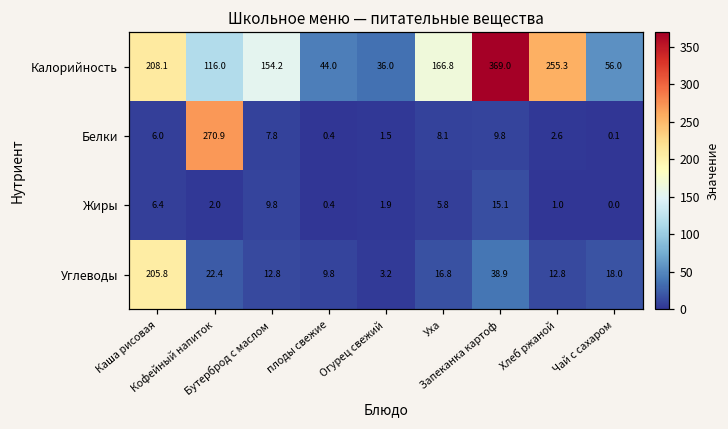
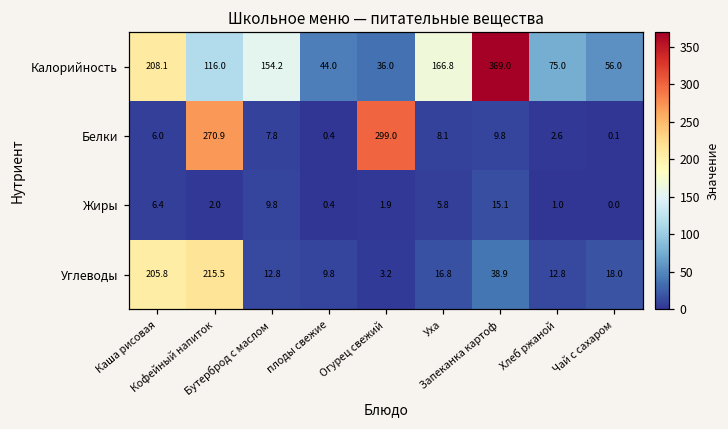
  {
    "Калорийность": {
      "Каша рисовая": 208.1,
      "Кофейный напиток": 116.0,
      "Бутерброд с маслом": 154.2,
      "плоды свежие": 44.0,
      "Огурец свежий": 36.0,
      "Уха": 166.8,
      "Запеканка картоф": 369.0,
-     "Хлеб ржаной": 255.3,
+     "Хлеб ржаной": 75.0,
      "Чай с сахаром": 56.0
    },
    "Белки": {
      "Каша рисовая": 6.0,
      "Кофейный напиток": 270.9,
      "Бутерброд с маслом": 7.8,
      "плоды свежие": 0.4,
-     "Огурец свежий": 1.5,
+     "Огурец свежий": 299.0,
      "Уха": 8.1,
      "Запеканка картоф": 9.8,
      "Хлеб ржаной": 2.6,
      "Чай с сахаром": 0.1
    },
    "Жиры": {
      "Каша рисовая": 6.4,
      "Кофейный напиток": 2.0,
      "Бутерброд с маслом": 9.8,
      "плоды свежие": 0.4,
      "Огурец свежий": 1.9,
      "Уха": 5.8,
      "Запеканка картоф": 15.1,
      "Хлеб ржаной": 1.0,
      "Чай с сахаром": 0.0
    },
    "Углеводы": {
      "Каша рисовая": 205.8,
-     "Кофейный напиток": 22.4,
+     "Кофейный напиток": 215.5,
      "Бутерброд с маслом": 12.8,
      "плоды свежие": 9.8,
      "Огурец свежий": 3.2,
      "Уха": 16.8,
      "Запеканка картоф": 38.9,
      "Хлеб ржаной": 12.8,
      "Чай с сахаром": 18.0
    }
  }
